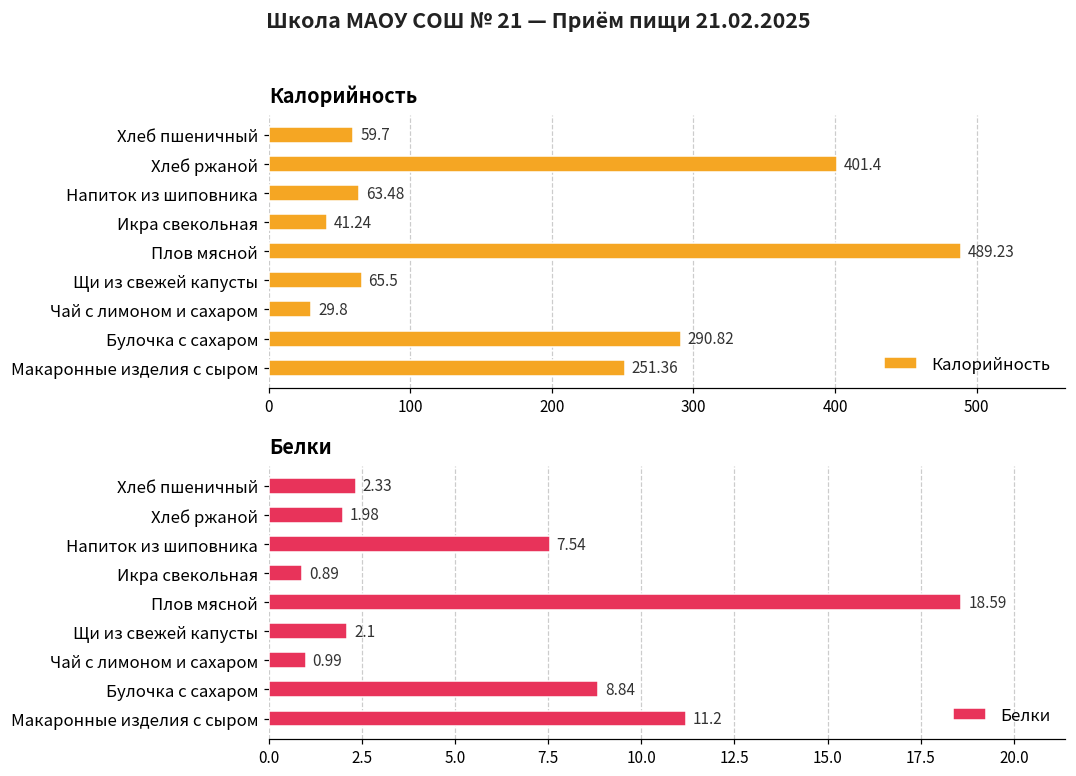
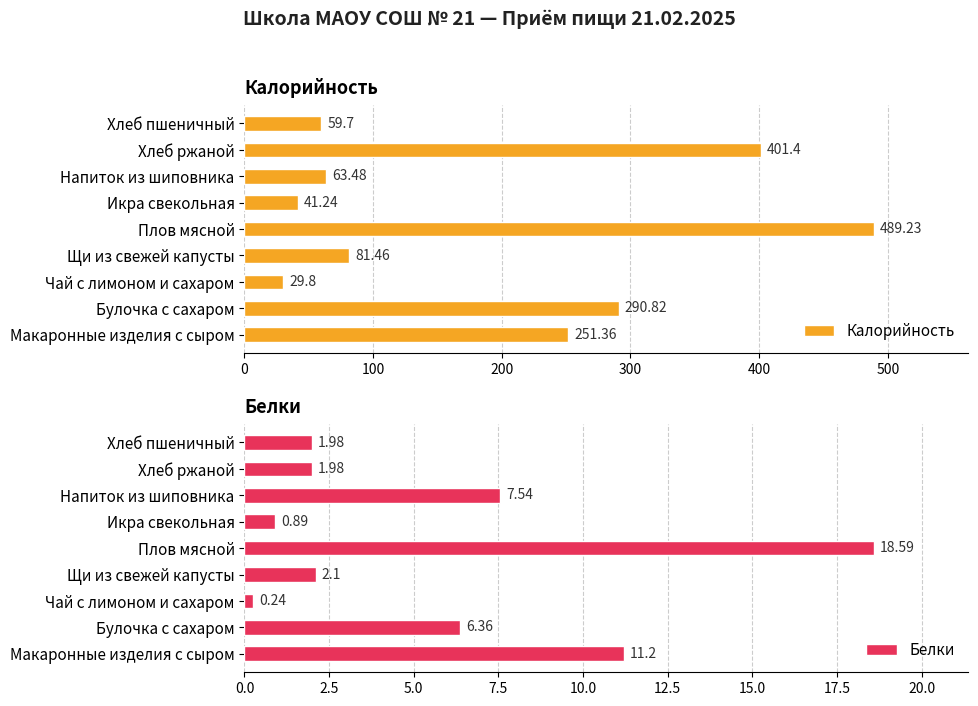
  {
    "Калорийность": {
      "Хлеб пшеничный": 59.7,
      "Хлеб ржаной": 401.4,
      "Напиток из шиповника": 63.48,
      "Икра свекольная": 41.24,
      "Плов мясной": 489.23,
-     "Щи из свежей капусты": 65.5,
+     "Щи из свежей капусты": 81.46,
      "Чай с лимоном и сахаром": 29.8,
      "Булочка с сахаром": 290.82,
      "Макаронные изделия с сыром": 251.36
    },
    "Белки": {
-     "Хлеб пшеничный": 2.33,
+     "Хлеб пшеничный": 1.98,
      "Хлеб ржаной": 1.98,
      "Напиток из шиповника": 7.54,
      "Икра свекольная": 0.89,
      "Плов мясной": 18.59,
      "Щи из свежей капусты": 2.1,
-     "Чай с лимоном и сахаром": 0.99,
-     "Булочка с сахаром": 8.84,
+     "Чай с лимоном и сахаром": 0.24,
+     "Булочка с сахаром": 6.36,
      "Макаронные изделия с сыром": 11.2
    }
  }
